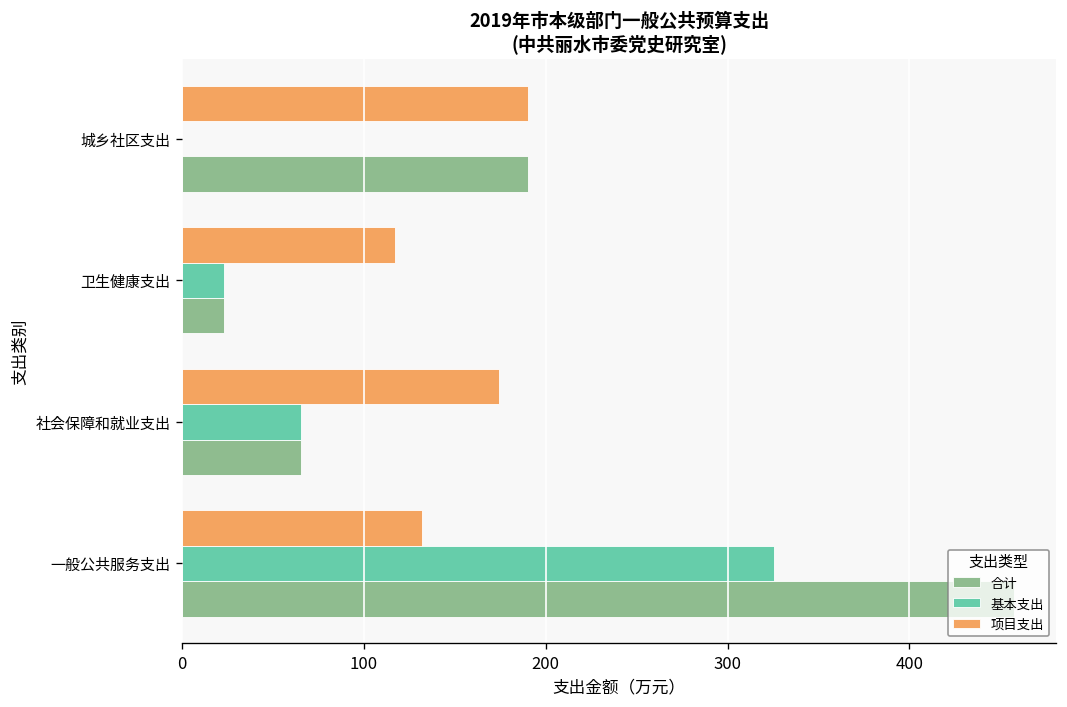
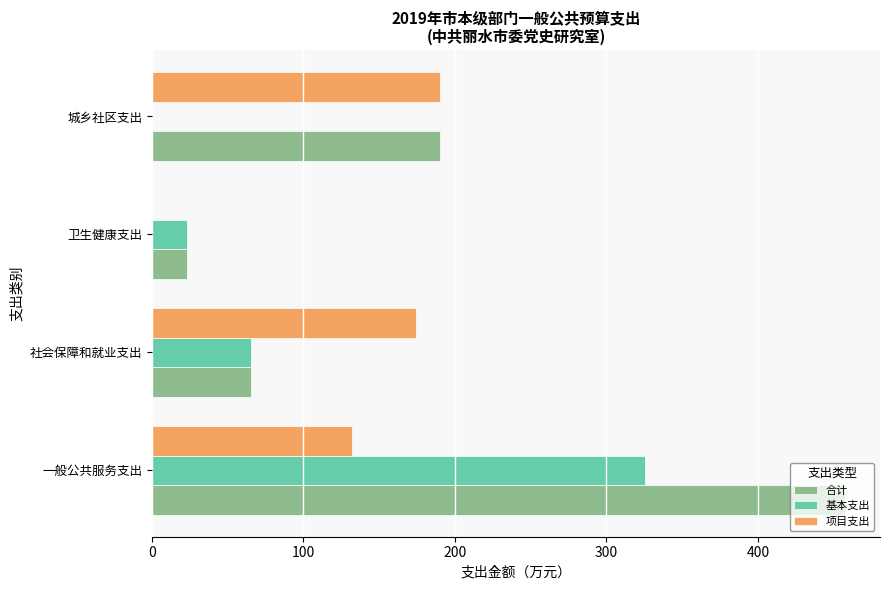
  {
    "项目支出": {
      "城乡社区支出": 190,
-     "卫生健康支出": 117,
+     "卫生健康支出": 0,
      "社会保障和就业支出": 174,
      "一般公共服务支出": 132
    }
  }
